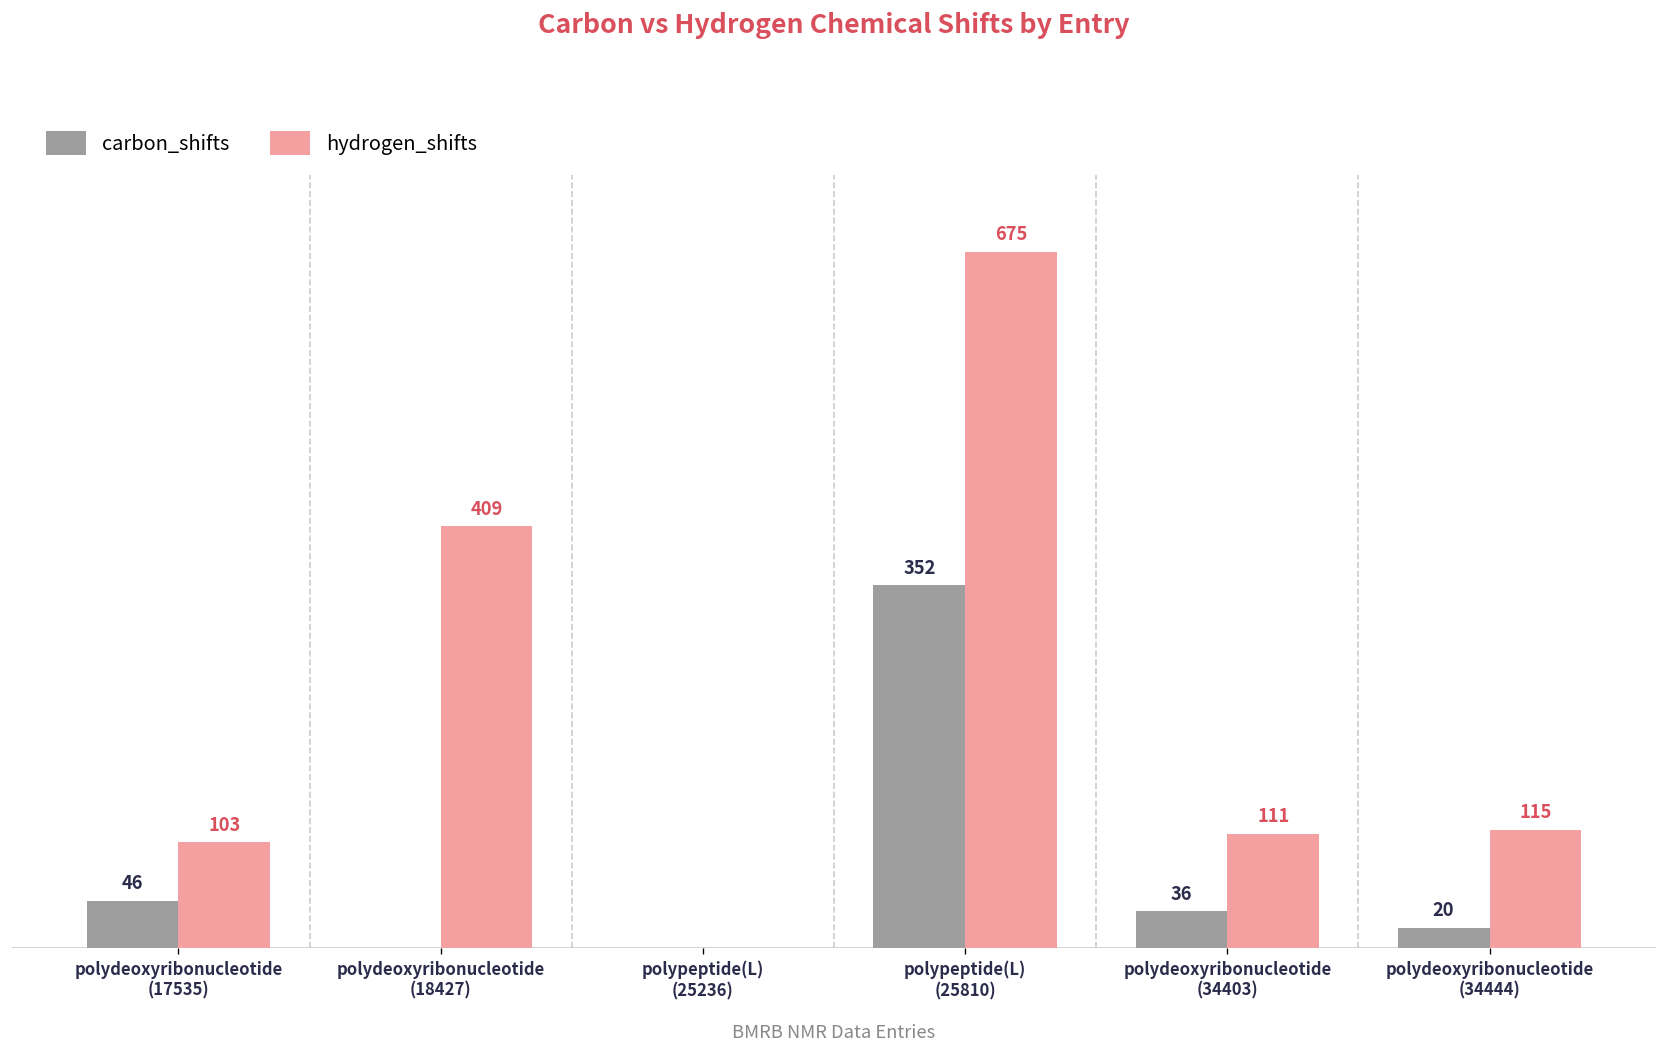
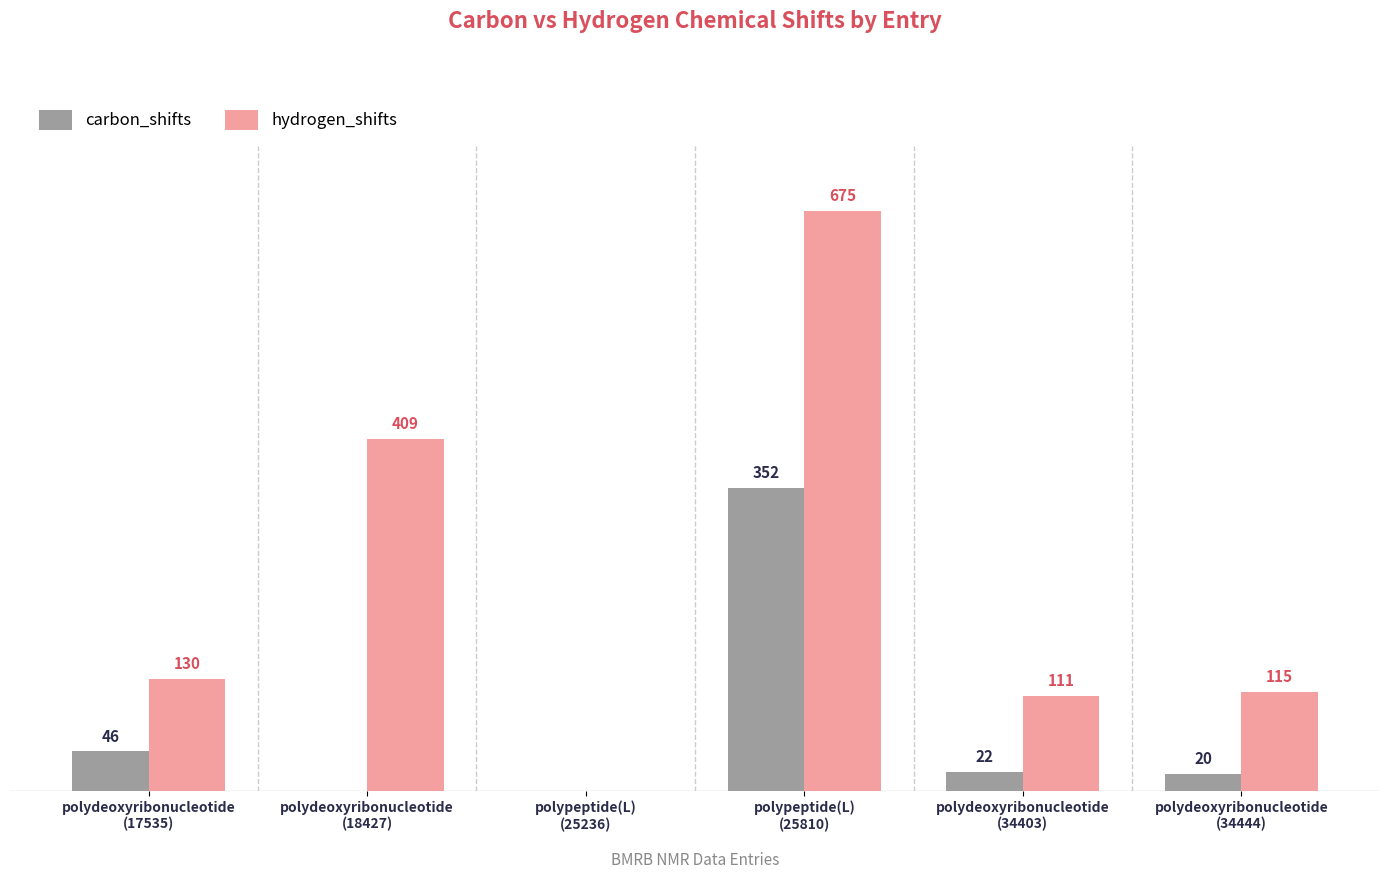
  {
    "carbon_shifts": {
      "polydeoxyribonucleotide (17535)": 46,
      "polypeptide(L) (25810)": 352,
-     "polydeoxyribonucleotide (34403)": 36,
+     "polydeoxyribonucleotide (34403)": 22,
      "polydeoxyribonucleotide (34444)": 20
    },
    "hydrogen_shifts": {
-     "polydeoxyribonucleotide (17535)": 103,
+     "polydeoxyribonucleotide (17535)": 130,
      "polydeoxyribonucleotide (18427)": 409,
      "polypeptide(L) (25810)": 675,
      "polydeoxyribonucleotide (34403)": 111,
      "polydeoxyribonucleotide (34444)": 115
    }
  }
